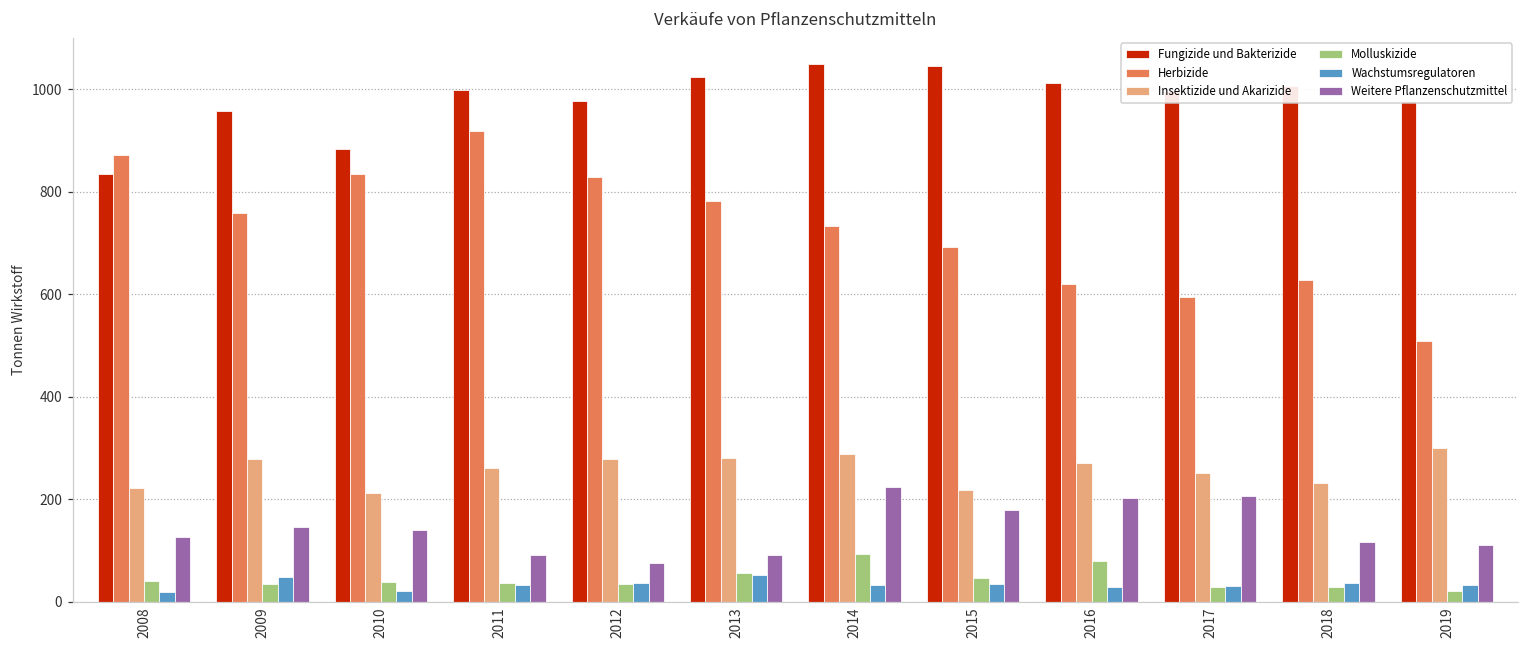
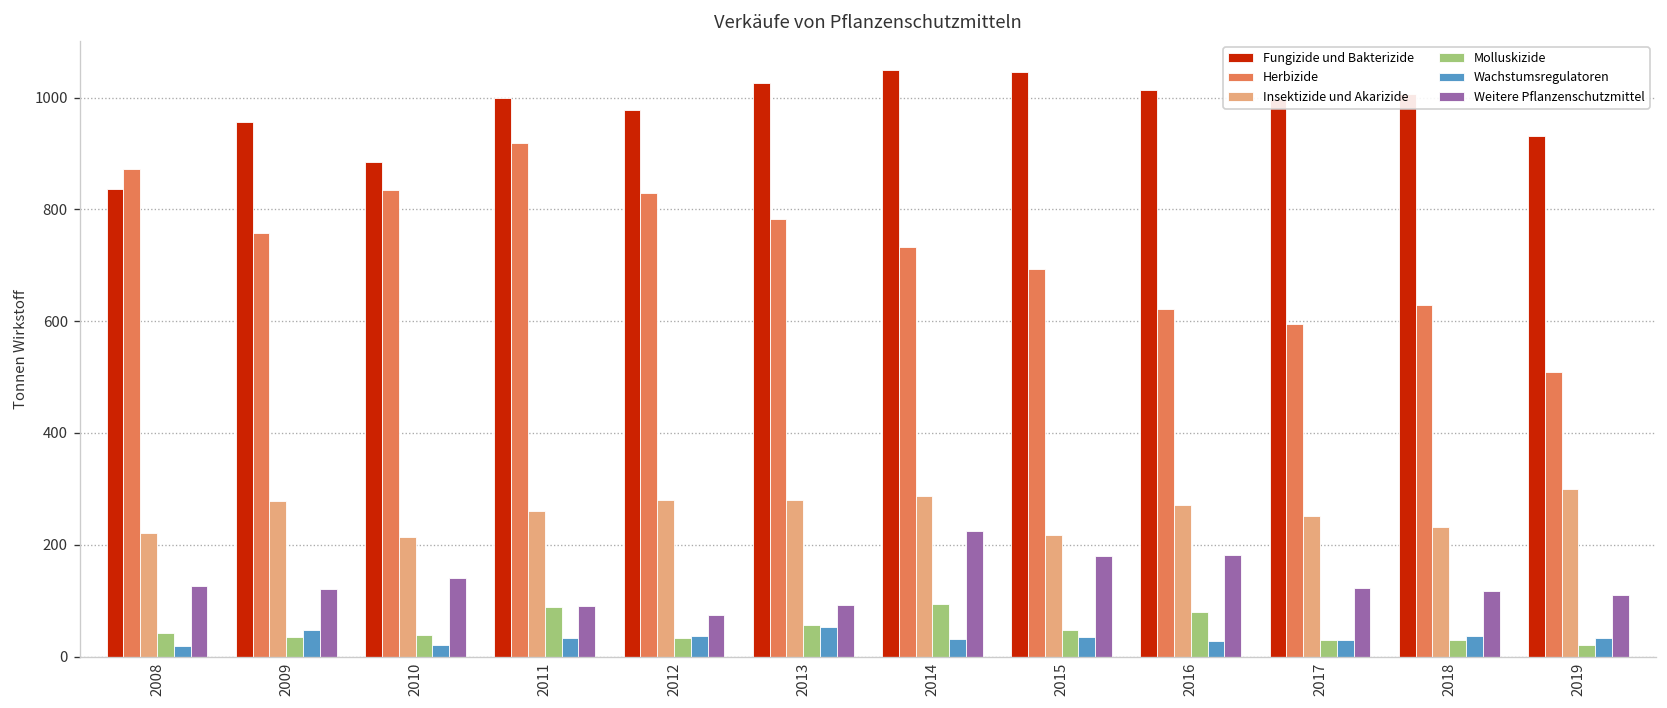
  {
    "Fungizide und Bakterizide": {
      "2008": 840,
      "2009": 960,
      "2010": 880,
      "2011": 1000,
      "2012": 980,
      "2013": 1030,
      "2014": 1050,
      "2015": 1050,
      "2016": 1010,
-     "2019": 980
+     "2019": 930
    },
    "Molluskizide": {
      "2008": 40,
      "2009": 30,
      "2010": 40,
-     "2011": 40,
+     "2011": 90,
      "2012": 30,
      "2013": 60,
      "2014": 90,
      "2015": 50,
      "2016": 80,
      "2017": 30,
      "2018": 30,
      "2019": 20
    },
    "Wachstumsregulatoren": {
      "2008": 20,
      "2009": 50,
      "2010": 20,
      "2011": 30,
      "2012": 40,
      "2013": 50,
      "2014": 30,
      "2015": 40,
      "2016": 30,
      "2017": 30,
      "2018": 40,
      "2019": 30
    },
    "Weitere Pflanzenschutzmittel": {
      "2008": 130,
-     "2009": 150,
+     "2009": 120,
      "2010": 140,
      "2011": 90,
      "2012": 80,
      "2013": 90,
      "2014": 220,
      "2015": 180,
-     "2016": 200,
-     "2017": 210,
+     "2016": 180,
+     "2017": 120,
      "2018": 120,
      "2019": 110
    }
  }
